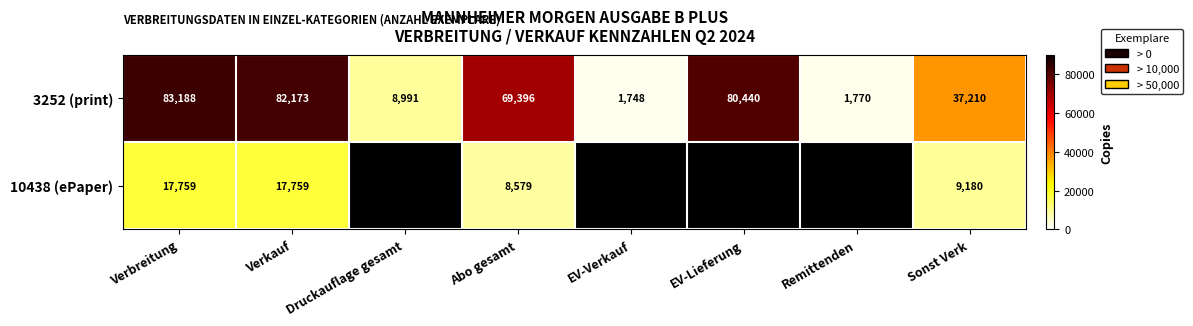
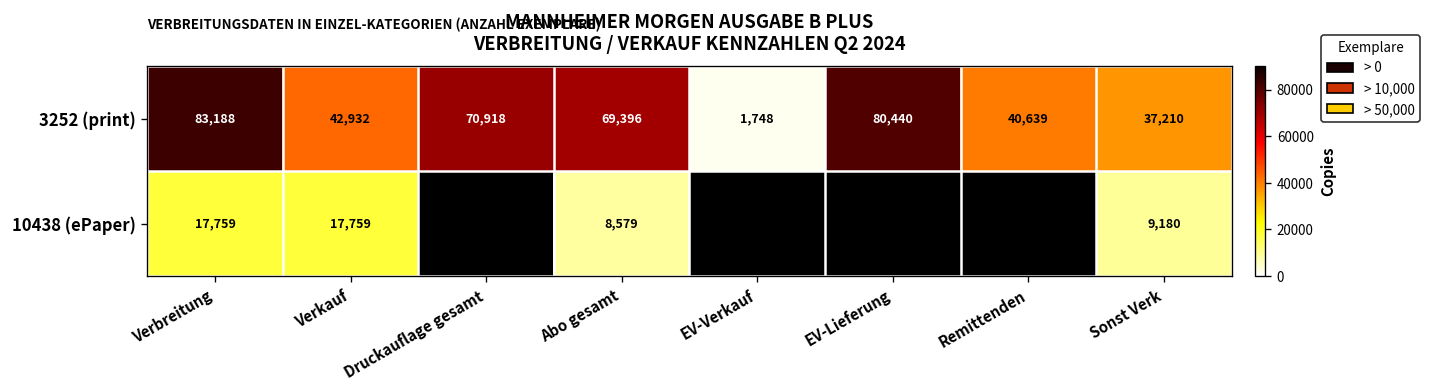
  {
    "3252 (print)": {
      "Verbreitung": "83,188",
-     "Verkauf": "82,173",
-     "Druckauflage gesamt": "8,991",
+     "Verkauf": "42,932",
+     "Druckauflage gesamt": "70,918",
      "Abo gesamt": "69,396",
      "EV-Verkauf": "1,748",
      "EV-Lieferung": "80,440",
-     "Remittenden": "1,770",
+     "Remittenden": "40,639",
      "Sonst Verk": "37,210"
    },
    "10438 (ePaper)": {
      "Verbreitung": "17,759",
      "Verkauf": "17,759",
      "Abo gesamt": "8,579",
      "Sonst Verk": "9,180"
    }
  }
